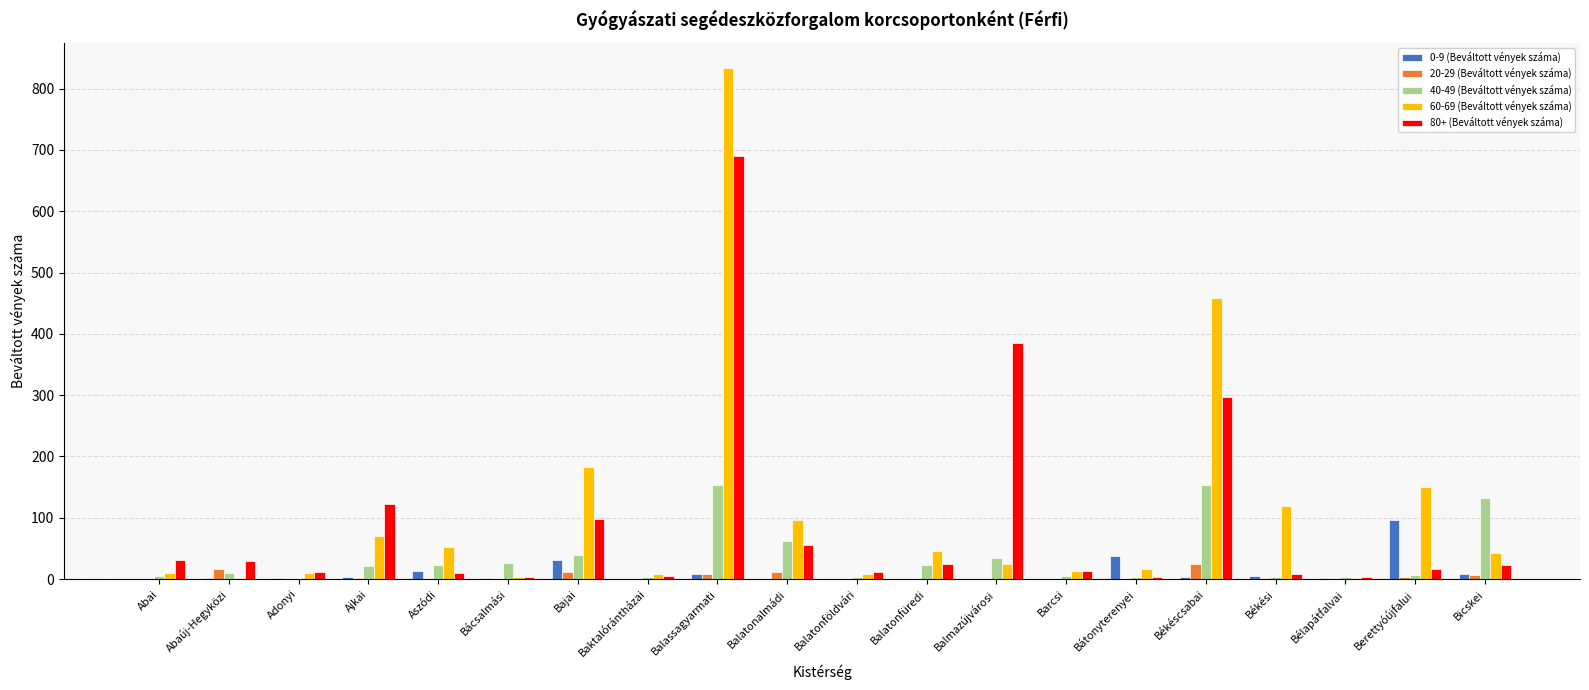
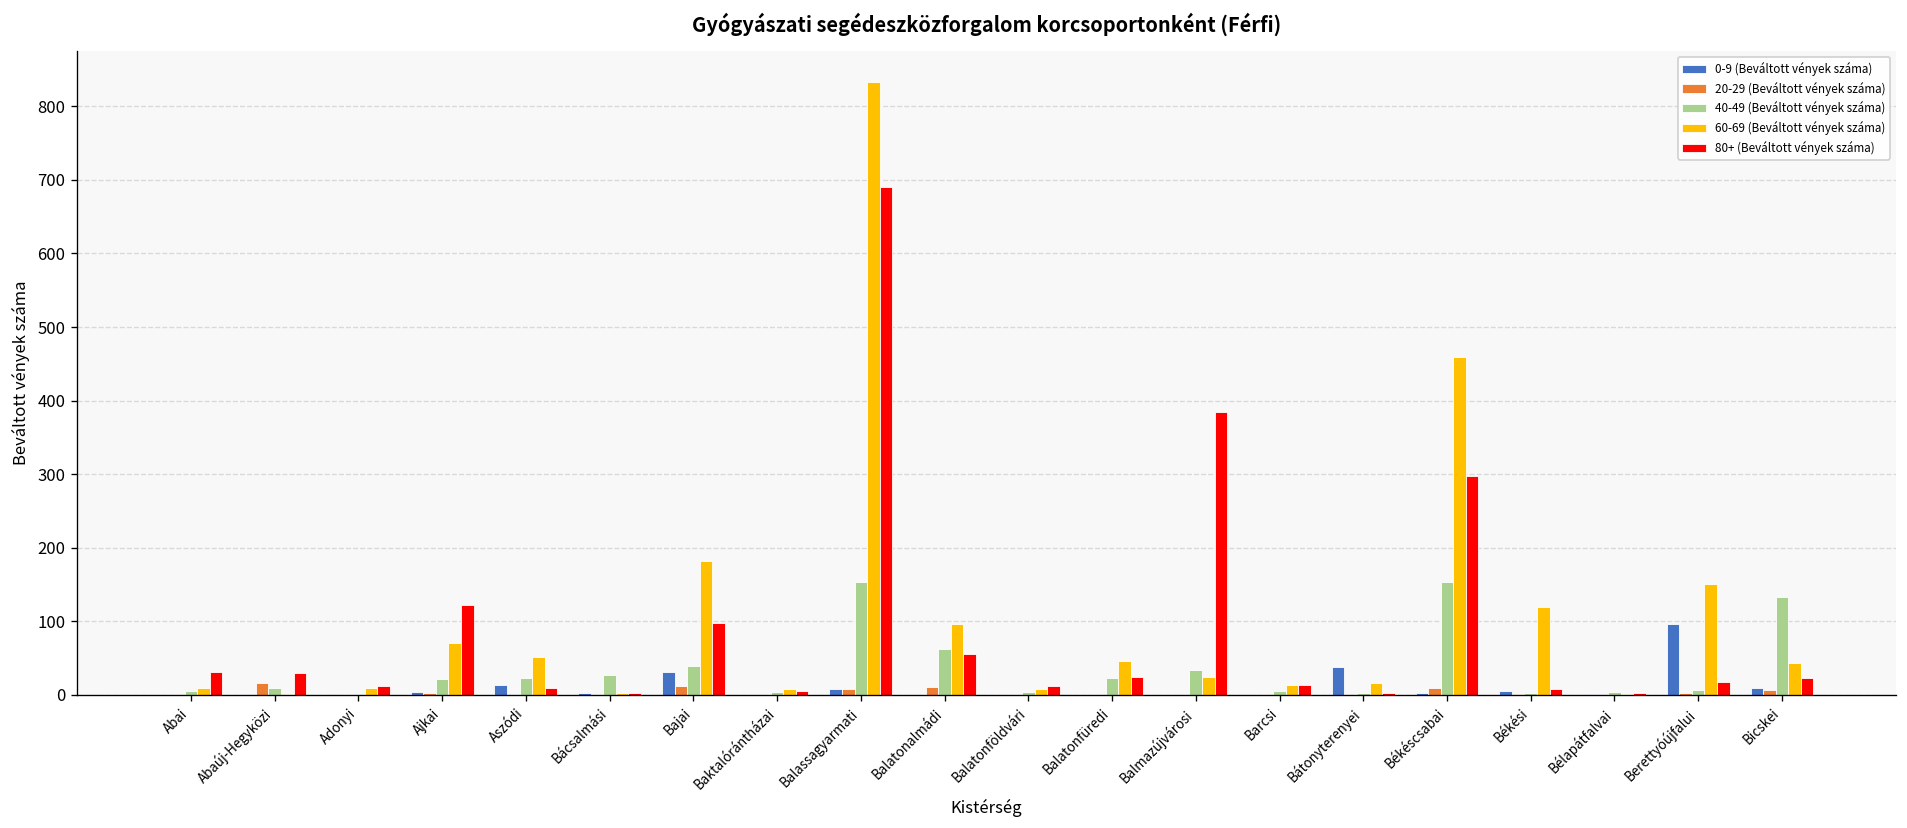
  {
    "0-9 (Beváltott vények száma)": {
      "Abai": 0,
      "Aszódi": 10,
      "Bajai": 30,
      "Baktalórántházai": 0,
      "Balassagyarmati": 10,
      "Balatonalmádi": 0,
      "Balatonföldvári": 0,
      "Balatonfüredi": 0,
      "Balmazújvárosi": 0,
      "Barcsi": 0,
      "Bátonyterenyei": 40,
      "Békési": 10,
      "Berettyóújfalui": 100,
      "Bicskei": 10
    },
    "20-29 (Beváltott vények száma)": {
      "Abai": 0,
      "Abaúj-Hegyközi": 20,
      "Adonyi": 0,
      "Aszódi": 0,
      "Bácsalmási": 0,
      "Bajai": 10,
      "Baktalórántházai": 0,
      "Balassagyarmati": 10,
      "Balatonalmádi": 10,
      "Balatonföldvári": 0,
      "Balatonfüredi": 0,
      "Balmazújvárosi": 0,
      "Barcsi": 0,
      "Bátonyterenyei": 0,
-     "Békéscsabai": 30,
+     "Békéscsabai": 10,
      "Bélapátfalvai": 0,
      "Bicskei": 10
    },
    "40-49 (Beváltott vények száma)": {
      "Abai": 10,
      "Abaúj-Hegyközi": 10,
      "Adonyi": 0,
      "Ajkai": 20,
      "Aszódi": 20,
      "Bácsalmási": 30,
      "Bajai": 40,
      "Balassagyarmati": 150,
      "Balatonalmádi": 60,
      "Balatonfüredi": 20,
      "Balmazújvárosi": 30,
      "Barcsi": 10,
      "Békéscsabai": 150,
      "Berettyóújfalui": 10,
      "Bicskei": 130
    },
    "60-69 (Beváltott vények száma)": {
      "Abai": 10,
      "Adonyi": 10,
      "Ajkai": 70,
      "Aszódi": 50,
      "Bajai": 180,
      "Baktalórántházai": 10,
      "Balassagyarmati": 830,
      "Balatonalmádi": 100,
      "Balatonföldvári": 10,
      "Balatonfüredi": 50,
      "Balmazújvárosi": 20,
      "Barcsi": 10,
      "Bátonyterenyei": 20,
      "Békéscsabai": 460,
      "Békési": 120,
      "Berettyóújfalui": 150,
      "Bicskei": 40
    },
    "80+ (Beváltott vények száma)": {
      "Abai": 30,
      "Abaúj-Hegyközi": 30,
      "Adonyi": 10,
      "Ajkai": 120,
      "Aszódi": 10,
      "Bajai": 100,
      "Baktalórántházai": 10,
      "Balassagyarmati": 690,
      "Balatonalmádi": 60,
      "Balatonföldvári": 10,
      "Balatonfüredi": 30,
      "Balmazújvárosi": 390,
      "Barcsi": 10,
      "Békéscsabai": 300,
      "Békési": 10,
      "Berettyóújfalui": 20,
      "Bicskei": 20
    }
  }
